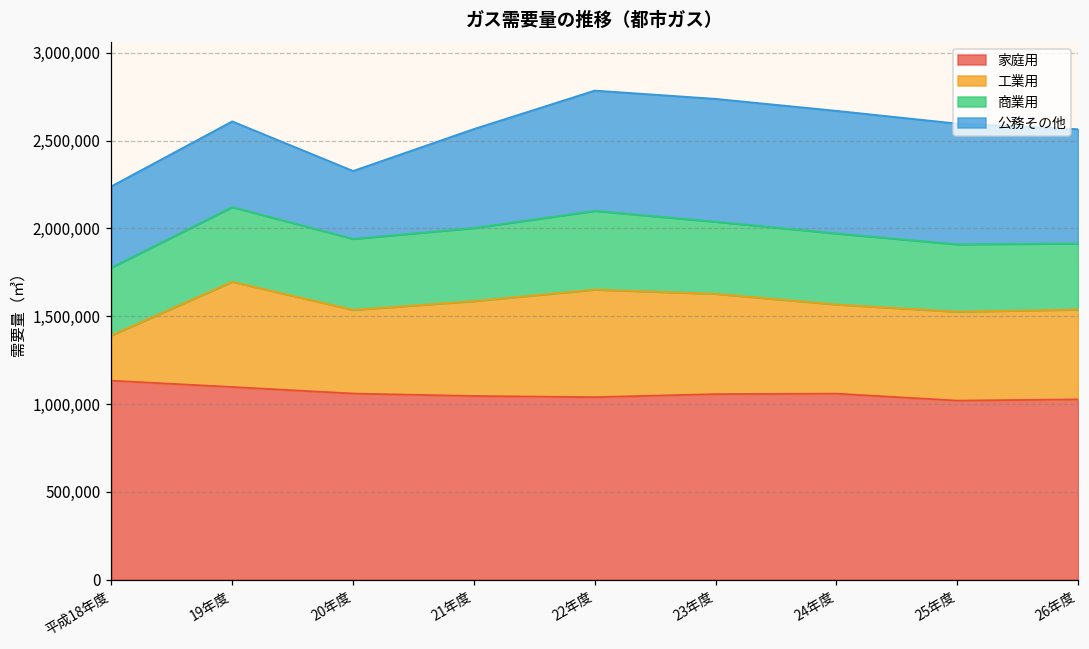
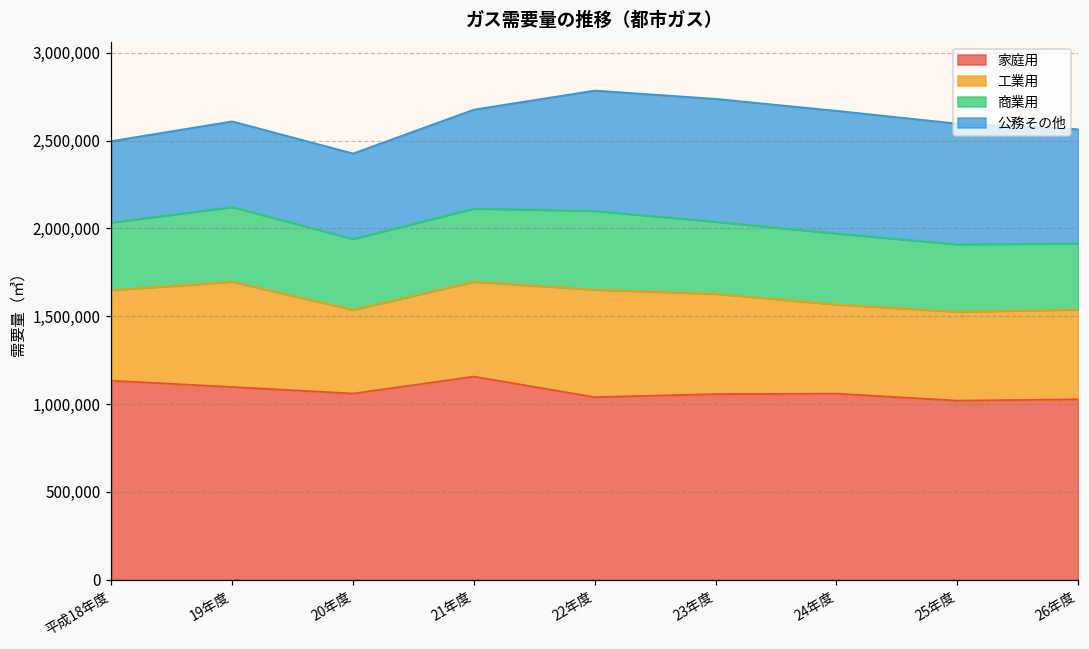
  {
    "家庭用": {
      "平成18年度": "1,130,000",
      "19年度": "1,100,000",
      "20年度": "1,060,000",
-     "21年度": "1,050,000",
+     "21年度": "1,160,000",
      "22年度": "1,040,000",
      "23年度": "1,060,000",
      "24年度": "1,060,000",
      "25年度": "1,020,000",
      "26年度": "1,030,000"
    },
    "工業用": {
-     "平成18年度": "260,000",
+     "平成18年度": "520,000",
      "19年度": "600,000",
      "20年度": "480,000",
      "21年度": "540,000",
      "22年度": "610,000",
      "23年度": "570,000",
      "24年度": "510,000",
      "25年度": "510,000",
      "26年度": "510,000"
    },
    "商業用": {
      "平成18年度": "390,000",
      "19年度": "430,000",
      "20年度": "400,000",
      "21年度": "420,000",
      "22年度": "450,000",
      "23年度": "410,000",
      "24年度": "400,000",
      "25年度": "380,000",
      "26年度": "380,000"
    },
    "公務その他": {
      "平成18年度": "460,000",
      "19年度": "490,000",
-     "20年度": "390,000",
+     "20年度": "490,000",
      "21年度": "560,000",
      "22年度": "680,000",
      "23年度": "700,000",
      "24年度": "700,000",
      "26年度": "650,000"
    }
  }
